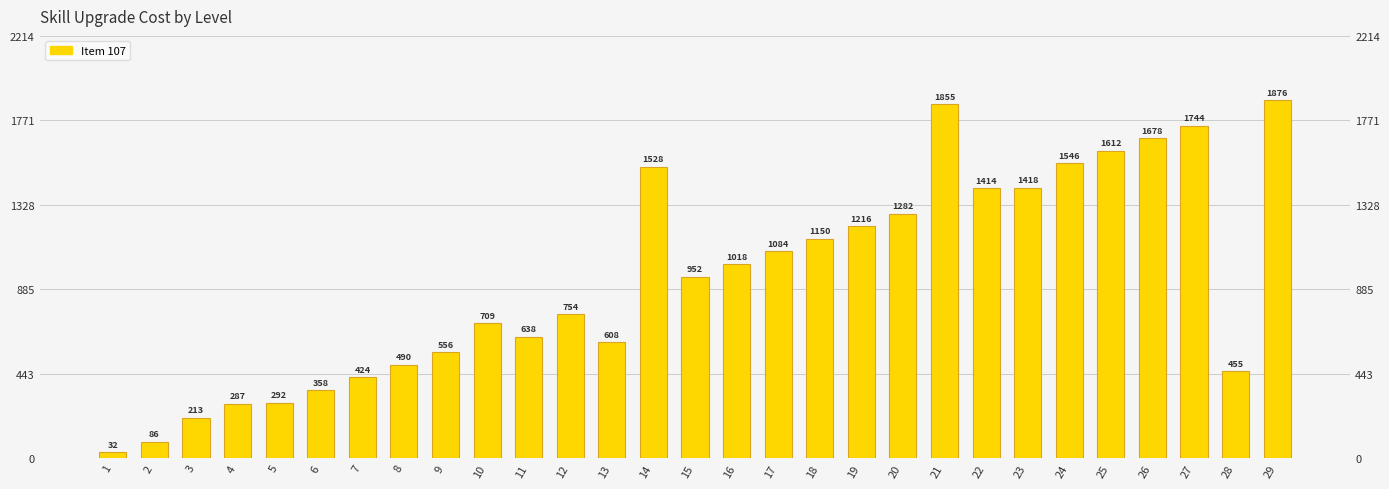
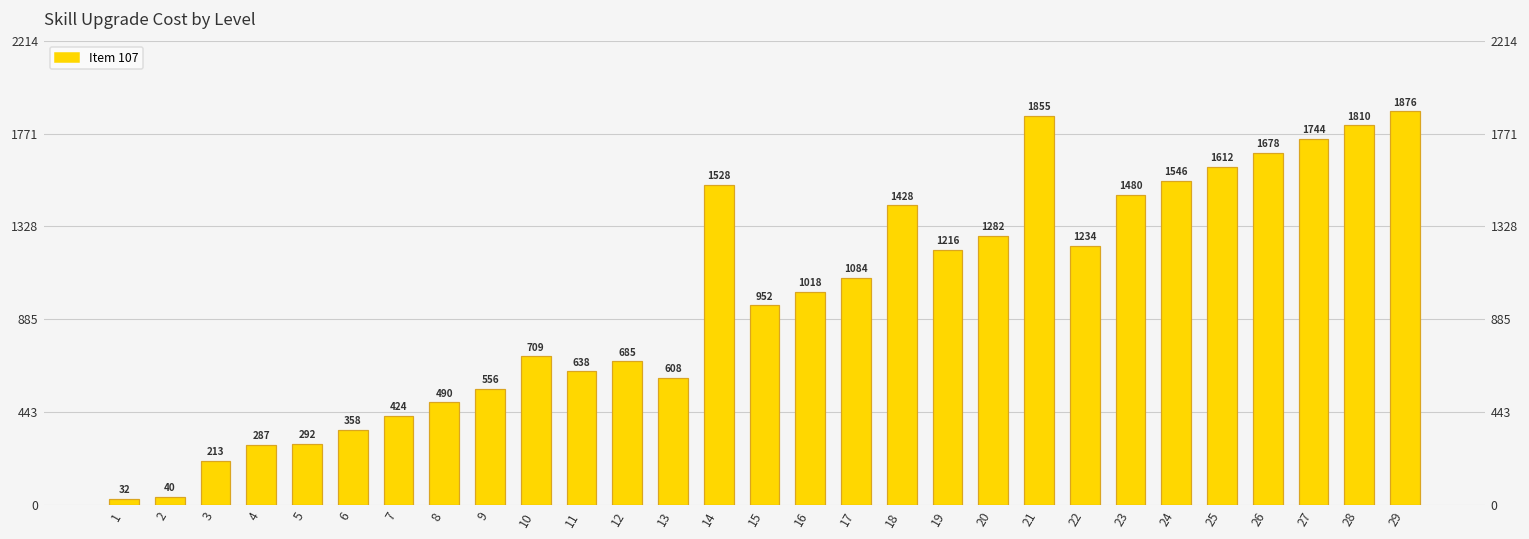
  {
    "1": 32,
-   "2": 86,
+   "2": 40,
    "3": 213,
    "4": 287,
    "5": 292,
    "6": 358,
    "7": 424,
    "8": 490,
    "9": 556,
    "10": 709,
    "11": 638,
-   "12": 754,
+   "12": 685,
    "13": 608,
    "14": 1528,
    "15": 952,
    "16": 1018,
    "17": 1084,
-   "18": 1150,
+   "18": 1428,
    "19": 1216,
    "20": 1282,
    "21": 1855,
-   "22": 1414,
-   "23": 1418,
+   "22": 1234,
+   "23": 1480,
    "24": 1546,
    "25": 1612,
    "26": 1678,
    "27": 1744,
-   "28": 455,
+   "28": 1810,
    "29": 1876
  }
